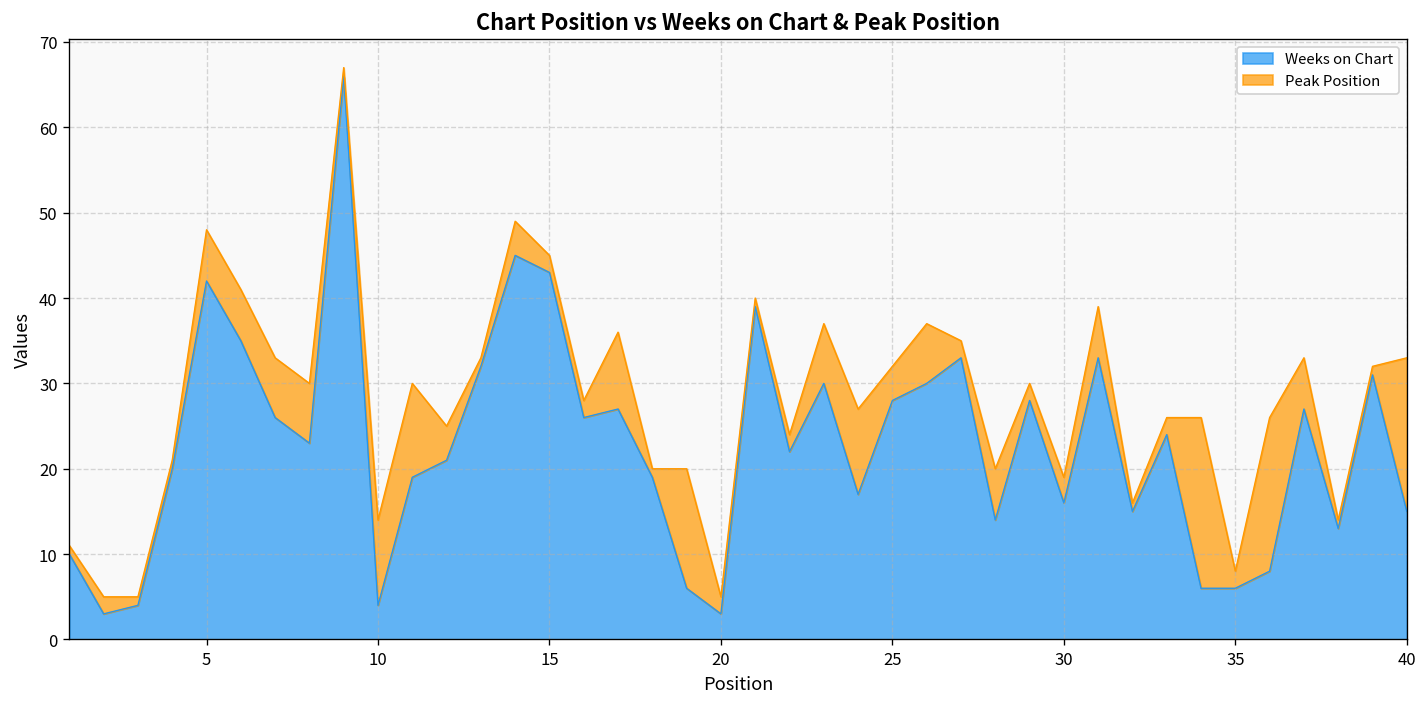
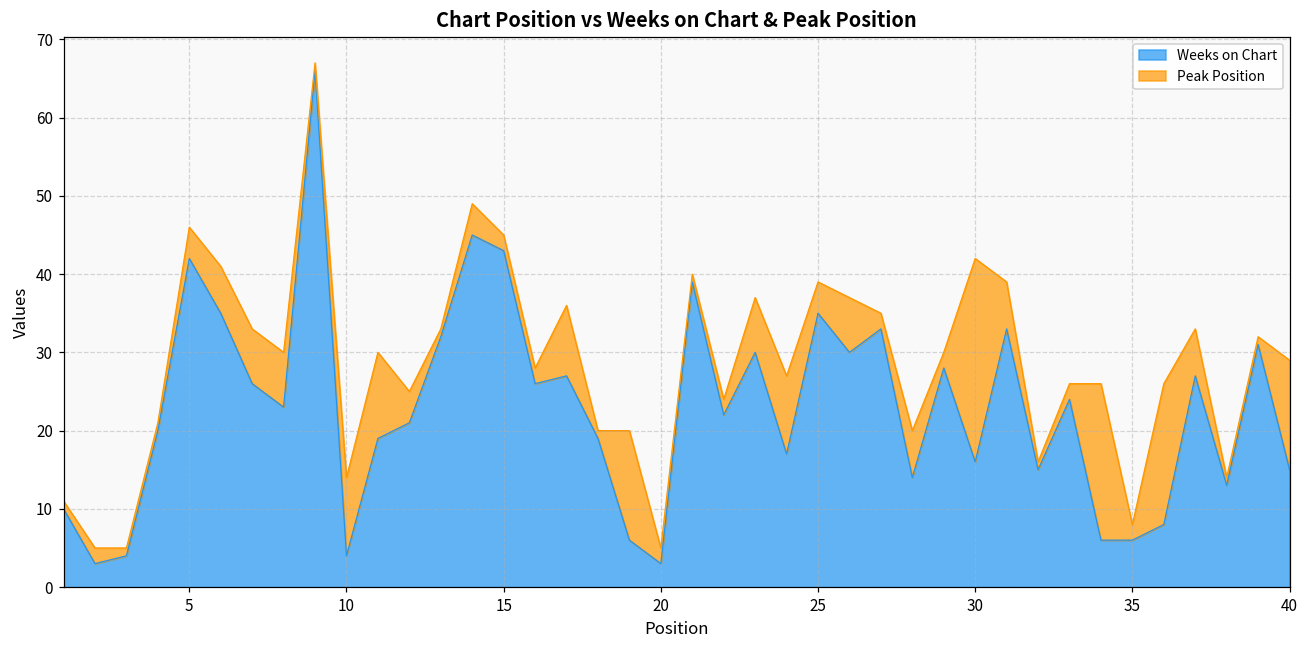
  {
    "Weeks on Chart": {
      "5": 42,
      "10": 4,
      "15": 43,
      "20": 3,
-     "25": 28,
+     "25": 35,
      "30": 16,
      "35": 6,
      "40": 15
    },
    "Peak Position": {
-     "5": 6,
+     "5": 4,
      "10": 10,
      "15": 2,
      "20": 2,
      "25": 4,
-     "30": 3,
+     "30": 26,
      "35": 2,
-     "40": 18
+     "40": 14
    }
  }
